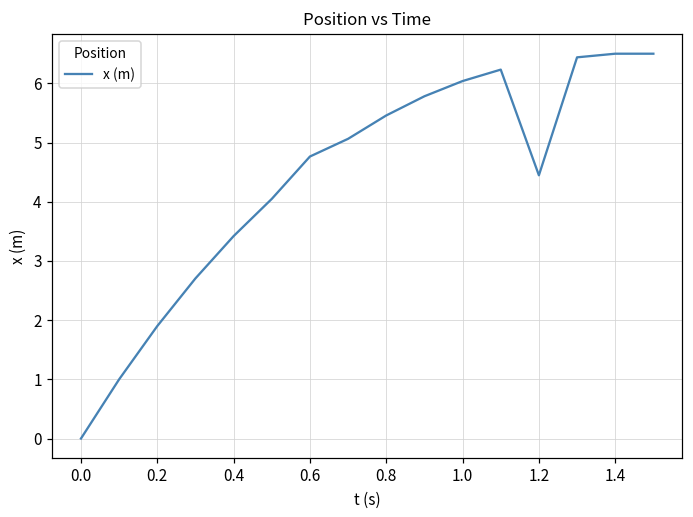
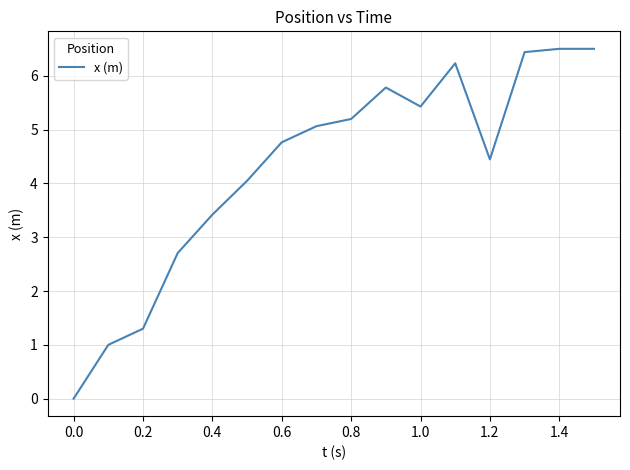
  {
    "0.0": 0.0,
-   "0.2": 1.9,
+   "0.2": 1.3,
    "0.4": 3.4,
    "0.6": 4.8,
-   "0.8": 5.5,
-   "1.0": 6.0,
+   "0.8": 5.2,
+   "1.0": 5.4,
    "1.2": 4.4,
    "1.4": 6.5
  }
